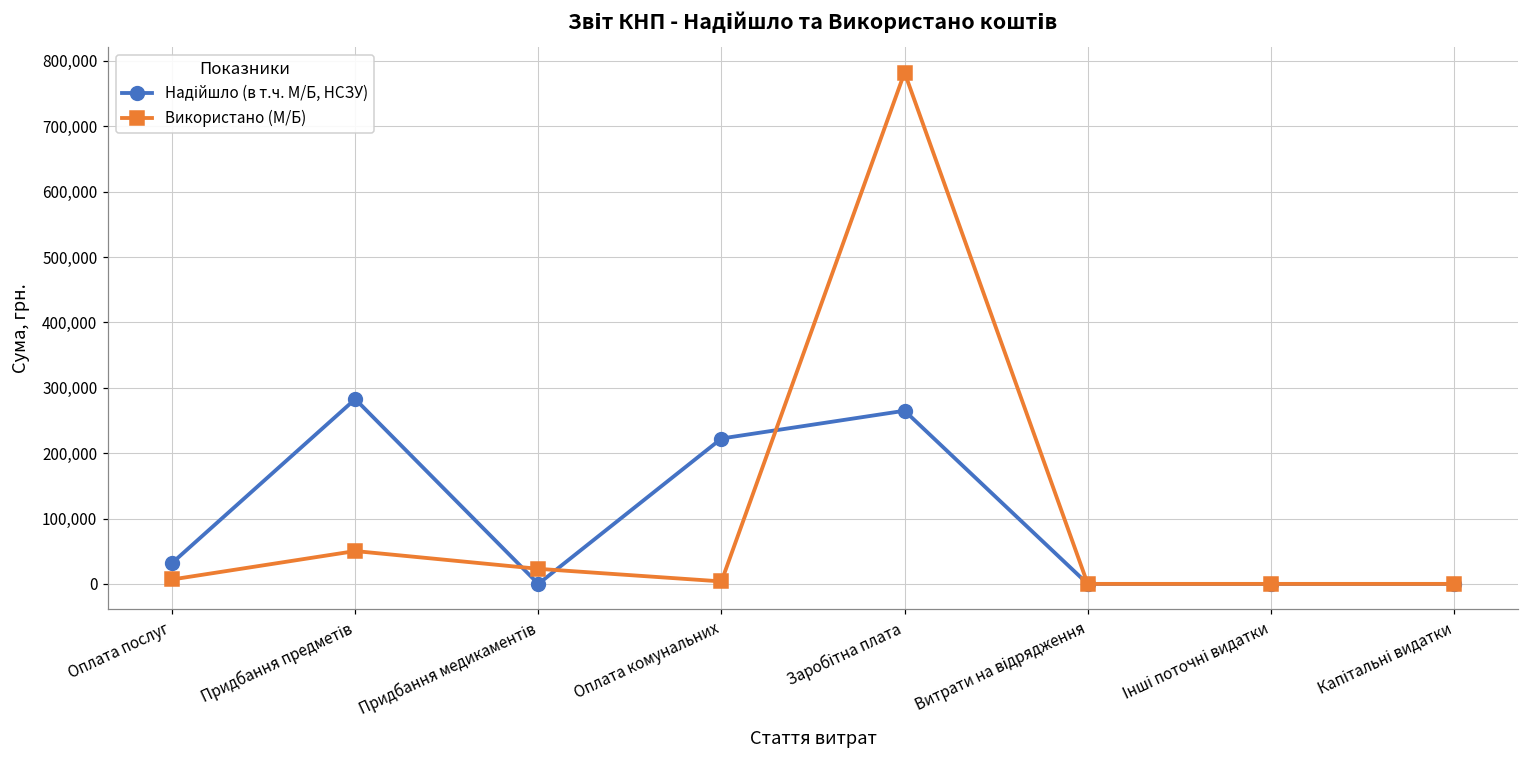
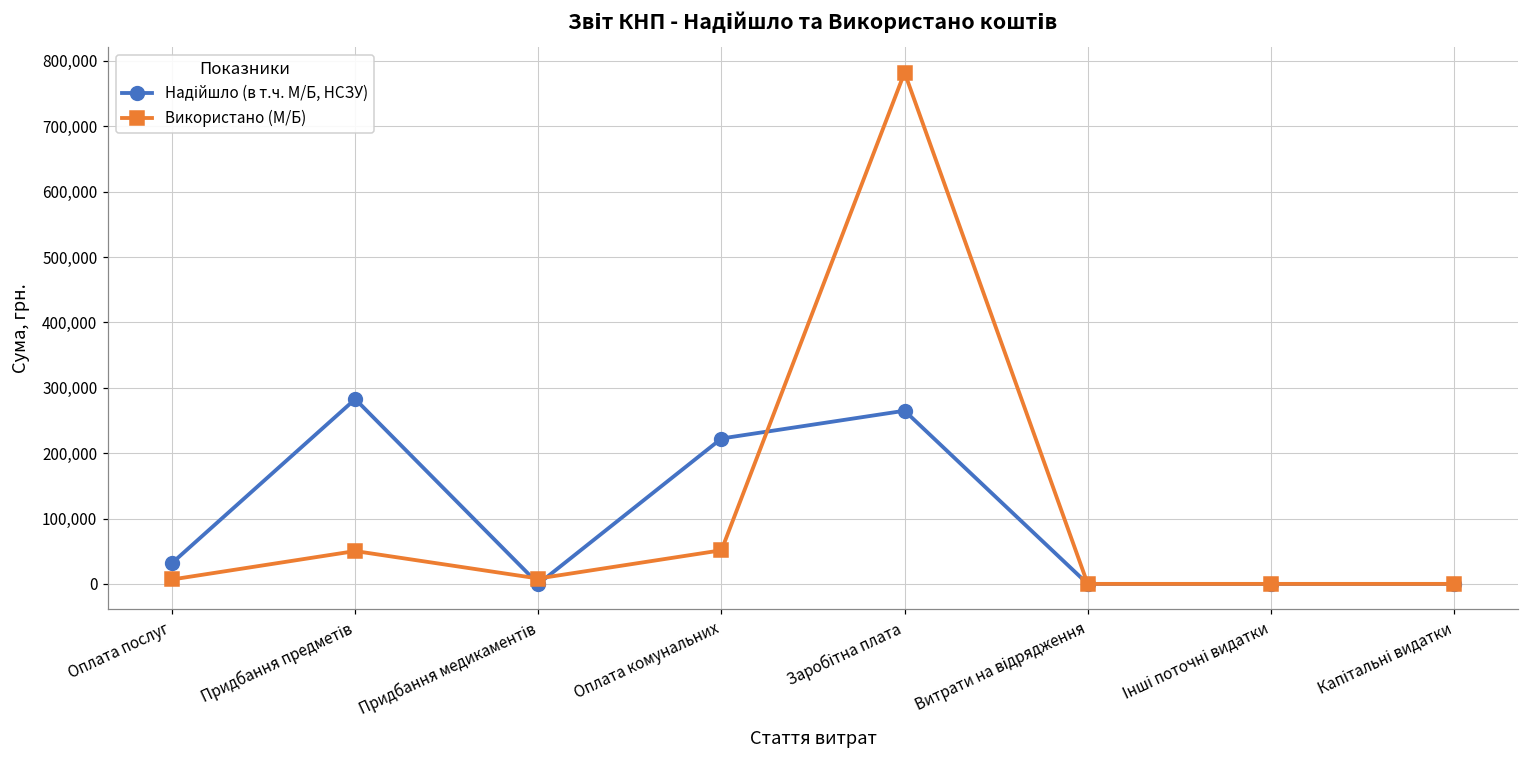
  {
    "Надійшло (в т.ч. М/Б, НСЗУ)": {
      "Оплата послуг": "30,000",
      "Придбання предметів": "280,000",
      "Придбання медикаментів": "0",
      "Оплата комунальних": "220,000",
      "Заробітна плата": "260,000"
    },
    "Використано (М/Б)": {
      "Оплата послуг": "10,000",
      "Придбання предметів": "50,000",
-     "Придбання медикаментів": "20,000",
-     "Оплата комунальних": "0",
+     "Придбання медикаментів": "10,000",
+     "Оплата комунальних": "50,000",
      "Заробітна плата": "780,000"
    }
  }
